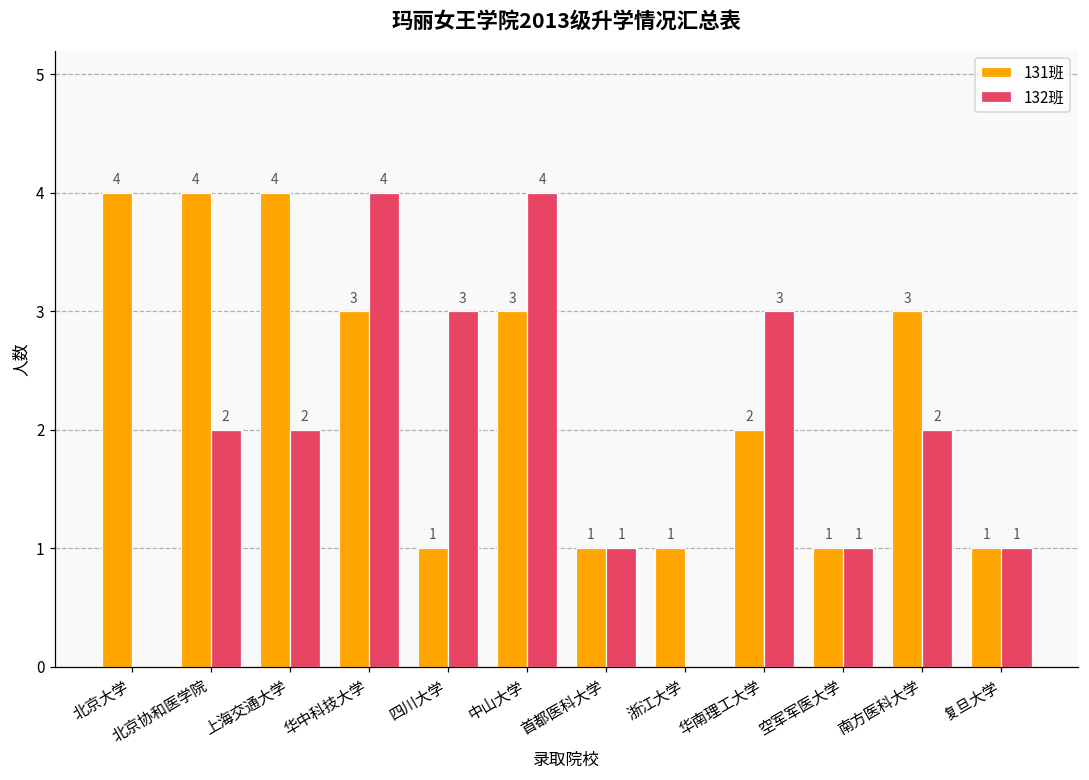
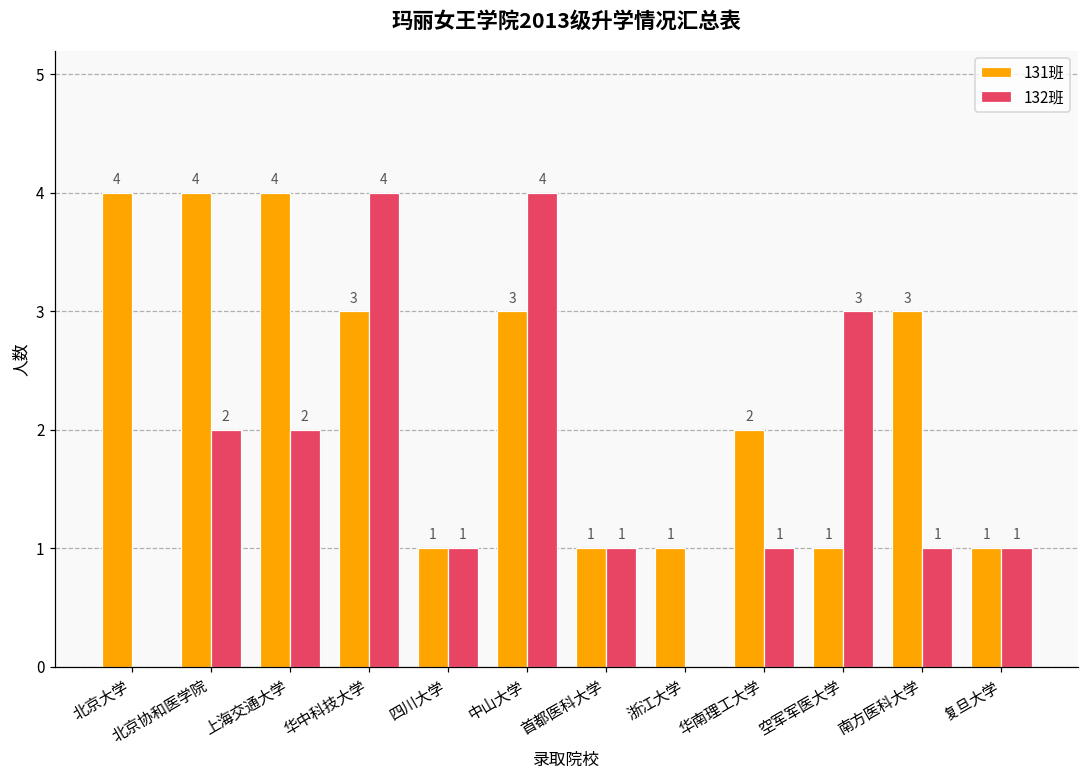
  {
    "131班": {
      "北京大学": 4,
      "北京协和医学院": 4,
      "上海交通大学": 4,
      "华中科技大学": 3,
      "四川大学": 1,
      "中山大学": 3,
      "首都医科大学": 1,
      "浙江大学": 1,
      "华南理工大学": 2,
      "空军军医大学": 1,
      "南方医科大学": 3,
      "复旦大学": 1
    },
    "132班": {
      "北京协和医学院": 2,
      "上海交通大学": 2,
      "华中科技大学": 4,
-     "四川大学": 3,
+     "四川大学": 1,
      "中山大学": 4,
      "首都医科大学": 1,
-     "华南理工大学": 3,
-     "空军军医大学": 1,
-     "南方医科大学": 2,
+     "华南理工大学": 1,
+     "空军军医大学": 3,
+     "南方医科大学": 1,
      "复旦大学": 1
    }
  }
